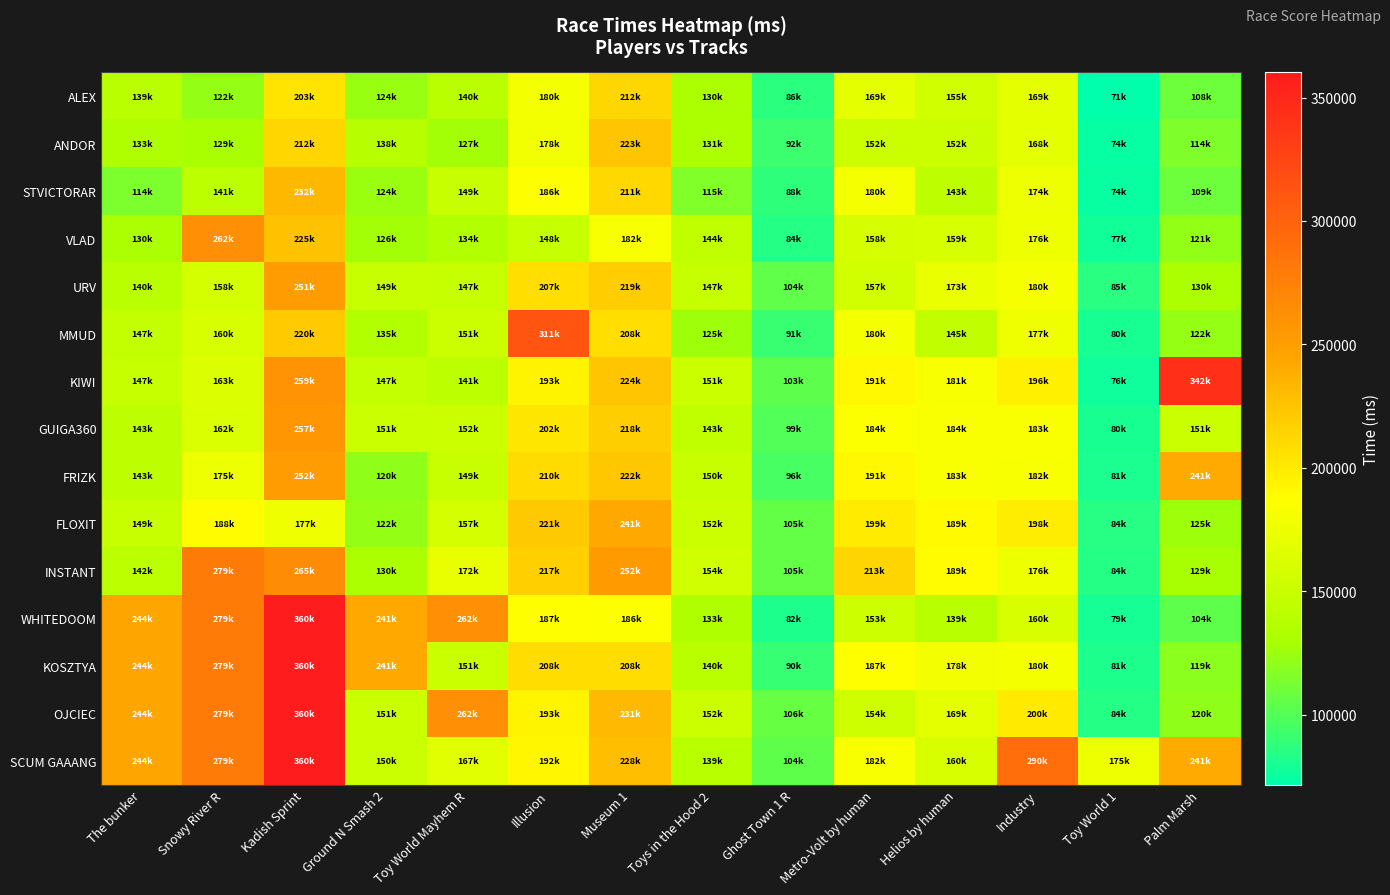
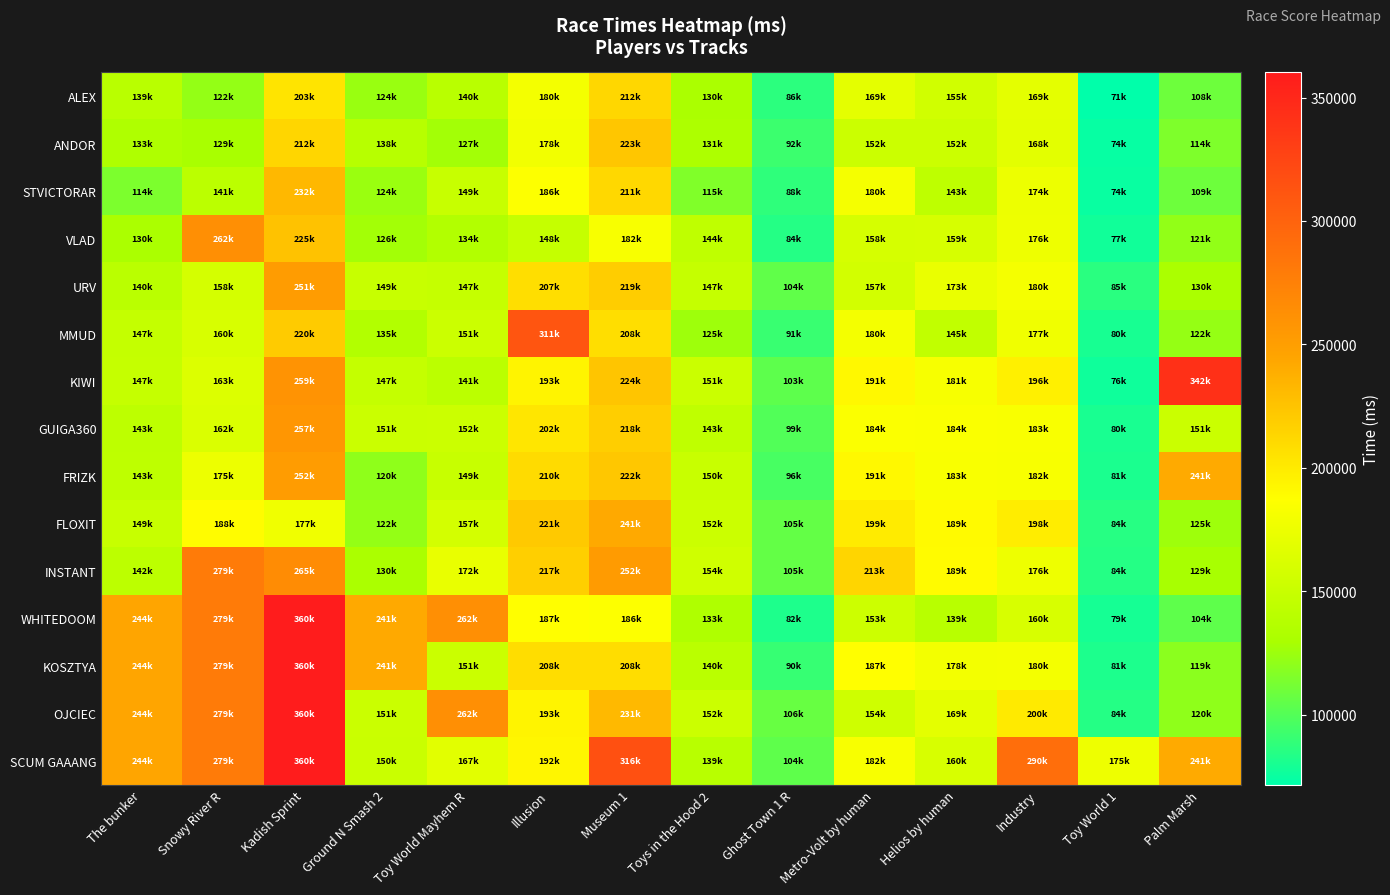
  {
    "SCUM GAAANG": {
      "The bunker": "244k",
      "Snowy River R": "279k",
      "Kadish Sprint": "360k",
      "Ground N Smash 2": "150k",
      "Toy World Mayhem R": "167k",
      "Illusion": "192k",
-     "Museum 1": "228k",
+     "Museum 1": "316k",
      "Toys in the Hood 2": "139k",
      "Ghost Town 1 R": "104k",
      "Metro-Volt by human": "182k",
      "Helios by human": "160k",
      "Industry": "290k",
      "Toy World 1": "175k",
      "Palm Marsh": "241k"
    }
  }
